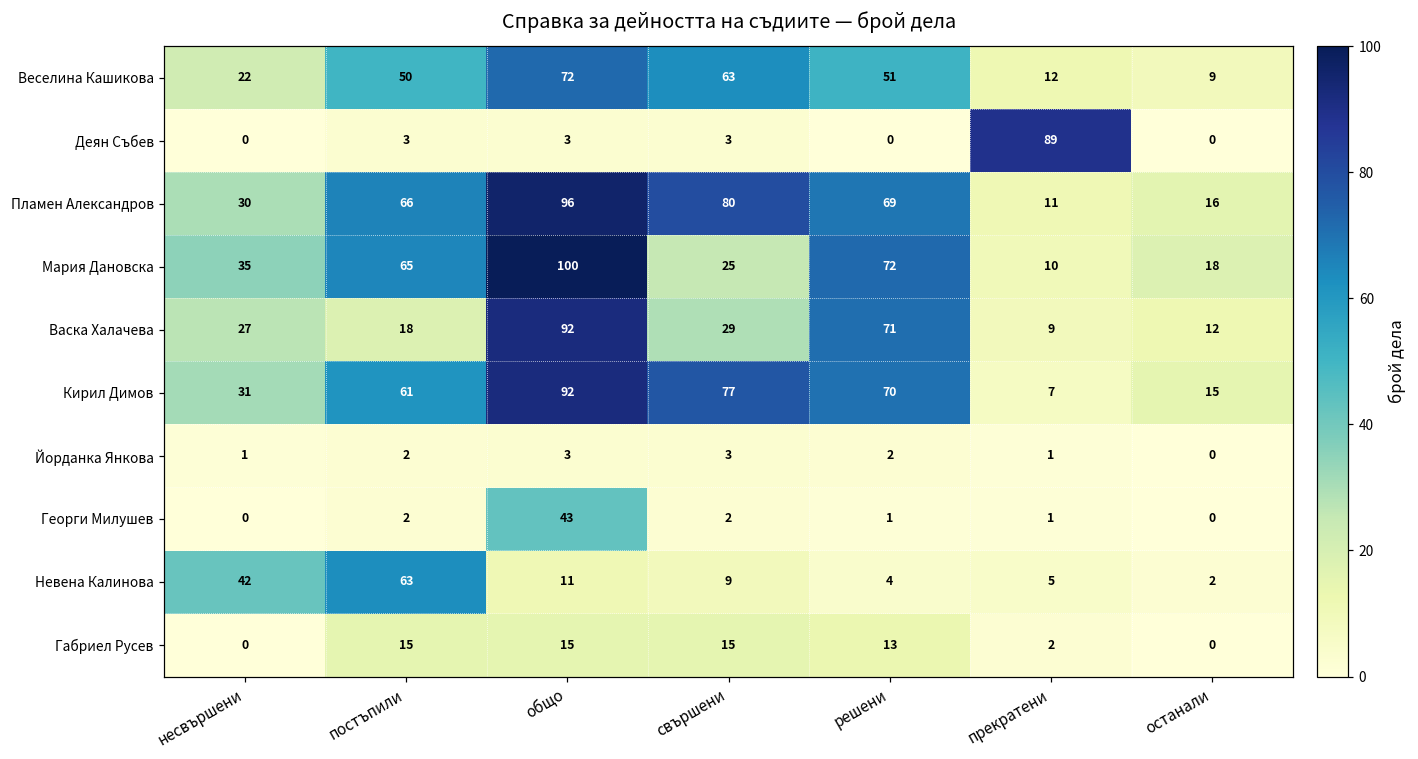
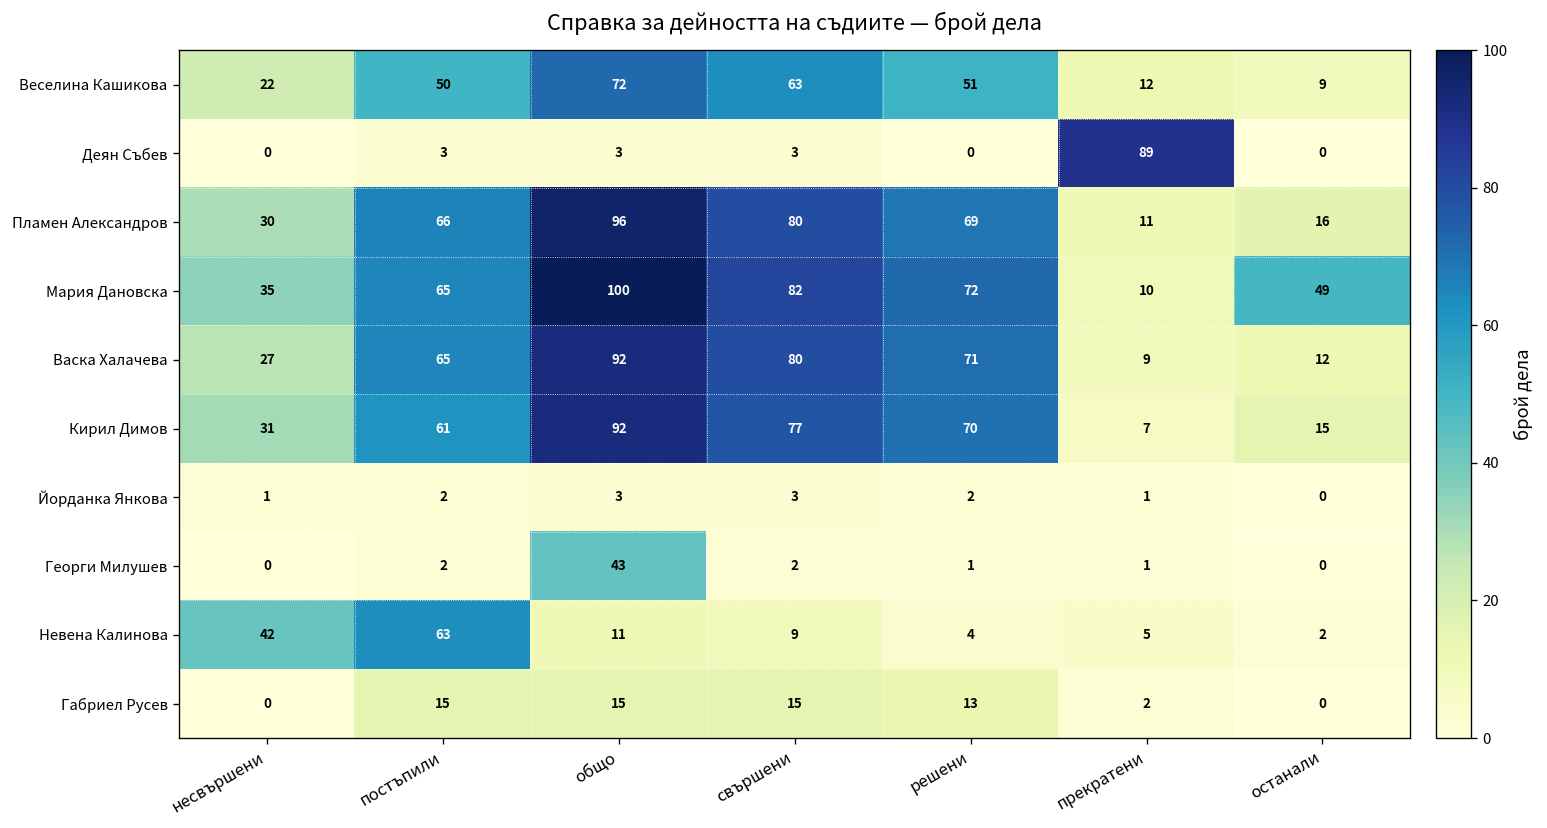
  {
    "Веселина Кашикова": {
      "несвършени": 22,
      "постъпили": 50,
      "общо": 72,
      "свършени": 63,
      "решени": 51,
      "прекратени": 12,
      "останали": 9
    },
    "Деян Събев": {
      "несвършени": 0,
      "постъпили": 3,
      "общо": 3,
      "свършени": 3,
      "решени": 0,
      "прекратени": 89,
      "останали": 0
    },
    "Пламен Александров": {
      "несвършени": 30,
      "постъпили": 66,
      "общо": 96,
      "свършени": 80,
      "решени": 69,
      "прекратени": 11,
      "останали": 16
    },
    "Мария Дановска": {
      "несвършени": 35,
      "постъпили": 65,
      "общо": 100,
-     "свършени": 25,
+     "свършени": 82,
      "решени": 72,
      "прекратени": 10,
-     "останали": 18
+     "останали": 49
    },
    "Васка Халачева": {
      "несвършени": 27,
-     "постъпили": 18,
+     "постъпили": 65,
      "общо": 92,
-     "свършени": 29,
+     "свършени": 80,
      "решени": 71,
      "прекратени": 9,
      "останали": 12
    },
    "Кирил Димов": {
      "несвършени": 31,
      "постъпили": 61,
      "общо": 92,
      "свършени": 77,
      "решени": 70,
      "прекратени": 7,
      "останали": 15
    },
    "Йорданка Янкова": {
      "несвършени": 1,
      "постъпили": 2,
      "общо": 3,
      "свършени": 3,
      "решени": 2,
      "прекратени": 1,
      "останали": 0
    },
    "Георги Милушев": {
      "несвършени": 0,
      "постъпили": 2,
      "общо": 43,
      "свършени": 2,
      "решени": 1,
      "прекратени": 1,
      "останали": 0
    },
    "Невена Калинова": {
      "несвършени": 42,
      "постъпили": 63,
      "общо": 11,
      "свършени": 9,
      "решени": 4,
      "прекратени": 5,
      "останали": 2
    },
    "Габриел Русев": {
      "несвършени": 0,
      "постъпили": 15,
      "общо": 15,
      "свършени": 15,
      "решени": 13,
      "прекратени": 2,
      "останали": 0
    }
  }
